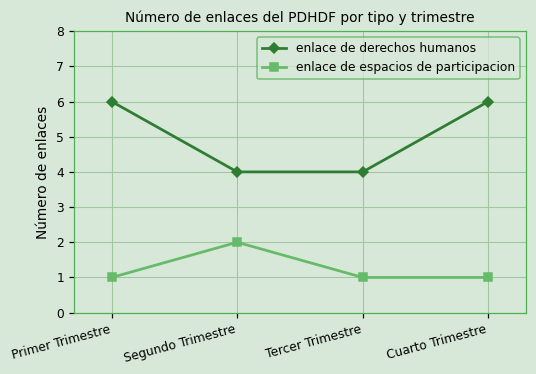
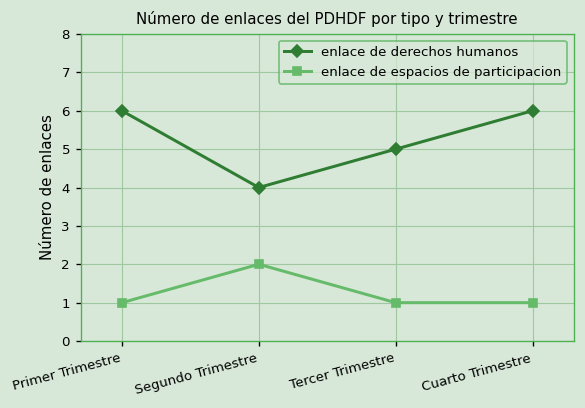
  {
    "enlace de derechos humanos": {
      "Primer Trimestre": 6,
      "Segundo Trimestre": 4,
-     "Tercer Trimestre": 4,
+     "Tercer Trimestre": 5,
      "Cuarto Trimestre": 6
    },
    "enlace de espacios de participacion": {
      "Primer Trimestre": 1,
      "Segundo Trimestre": 2,
      "Tercer Trimestre": 1,
      "Cuarto Trimestre": 1
    }
  }
